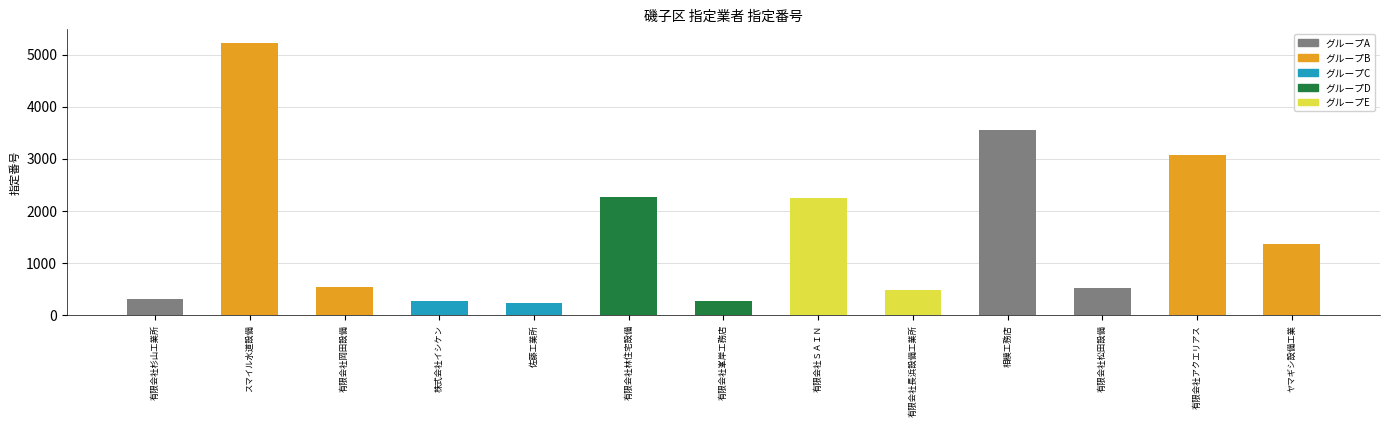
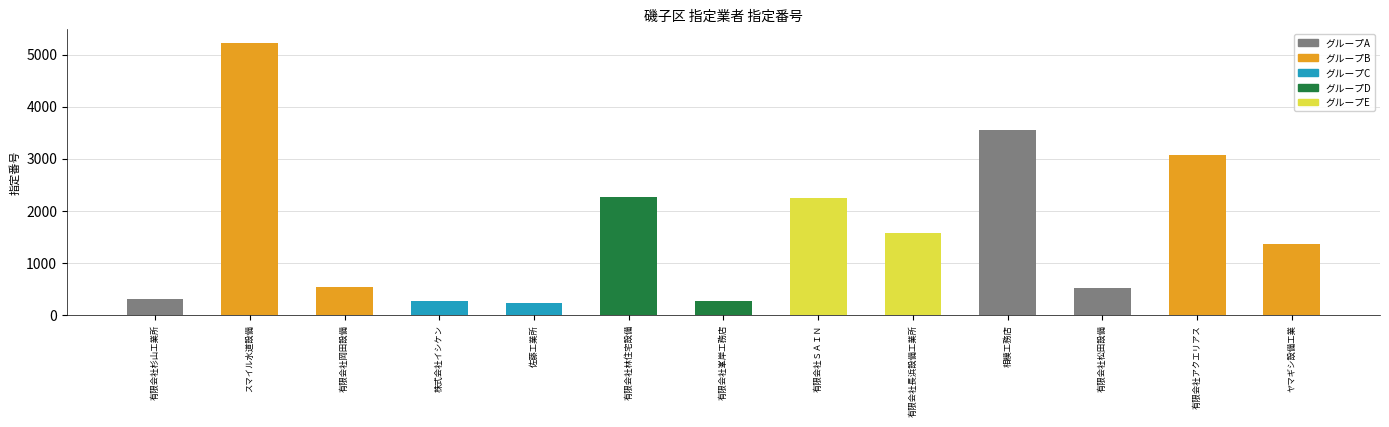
  {
    "有限会社杉山工業所": 300,
    "スマイル水道設備": 5200,
    "有限会社岡田設備": 500,
    "株式会社イシケン": 300,
    "佐藤工業所": 200,
    "有限会社林住宅設備": 2300,
    "有限会社峯岸工務店": 300,
    "有限会社ＳＡＩＮ": 2200,
-   "有限会社長浜設備工業所": 500,
+   "有限会社長浜設備工業所": 1600,
    "相模工務店": 3600,
    "有限会社松田設備": 500,
    "有限会社アクエリアス": 3100,
    "ヤマギシ設備工業": 1400
  }
